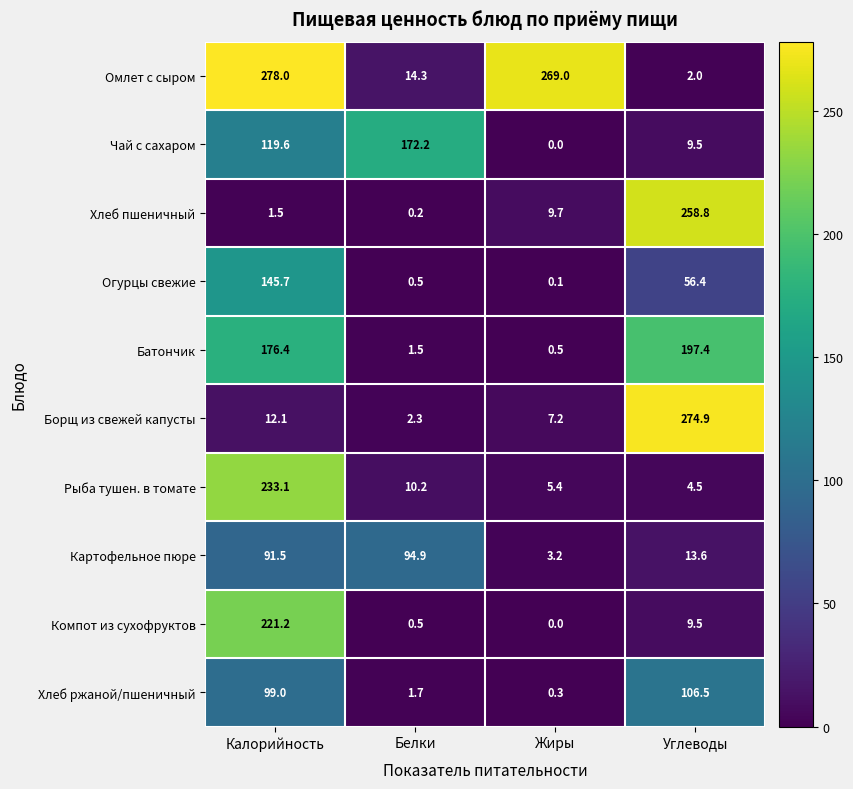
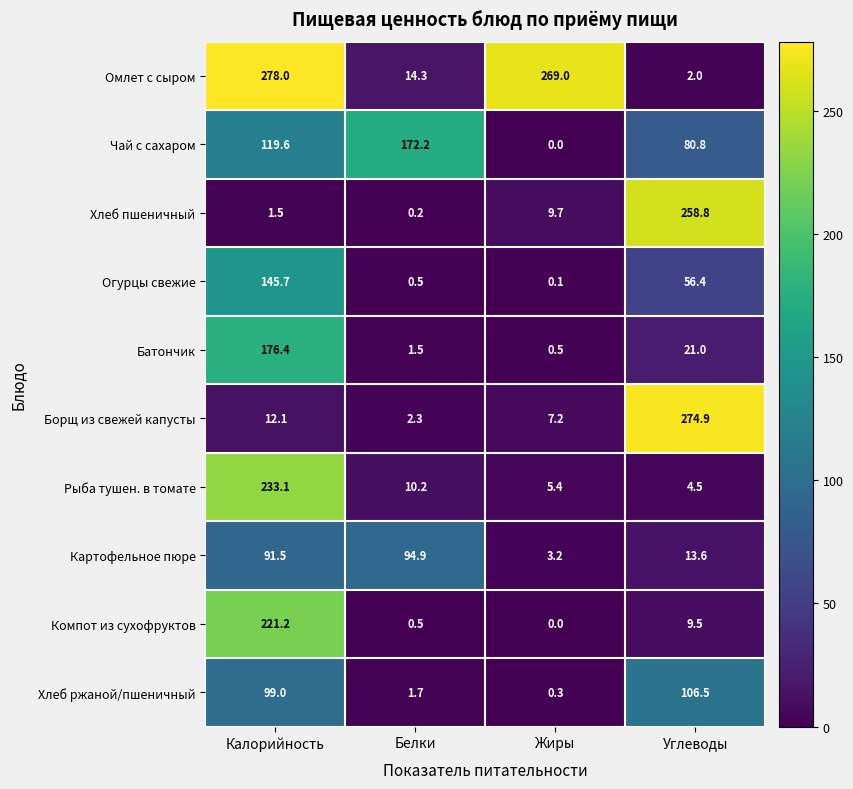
  {
    "Омлет с сыром": {
      "Калорийность": 278.0,
      "Белки": 14.3,
      "Жиры": 269.0,
      "Углеводы": 2.0
    },
    "Чай с сахаром": {
      "Калорийность": 119.6,
      "Белки": 172.2,
      "Жиры": 0.0,
-     "Углеводы": 9.5
+     "Углеводы": 80.8
    },
    "Хлеб пшеничный": {
      "Калорийность": 1.5,
      "Белки": 0.2,
      "Жиры": 9.7,
      "Углеводы": 258.8
    },
    "Огурцы свежие": {
      "Калорийность": 145.7,
      "Белки": 0.5,
      "Жиры": 0.1,
      "Углеводы": 56.4
    },
    "Батончик": {
      "Калорийность": 176.4,
      "Белки": 1.5,
      "Жиры": 0.5,
-     "Углеводы": 197.4
+     "Углеводы": 21.0
    },
    "Борщ из свежей капусты": {
      "Калорийность": 12.1,
      "Белки": 2.3,
      "Жиры": 7.2,
      "Углеводы": 274.9
    },
    "Рыба тушен. в томате": {
      "Калорийность": 233.1,
      "Белки": 10.2,
      "Жиры": 5.4,
      "Углеводы": 4.5
    },
    "Картофельное пюре": {
      "Калорийность": 91.5,
      "Белки": 94.9,
      "Жиры": 3.2,
      "Углеводы": 13.6
    },
    "Компот из сухофруктов": {
      "Калорийность": 221.2,
      "Белки": 0.5,
      "Жиры": 0.0,
      "Углеводы": 9.5
    },
    "Хлеб ржаной/пшеничный": {
      "Калорийность": 99.0,
      "Белки": 1.7,
      "Жиры": 0.3,
      "Углеводы": 106.5
    }
  }
